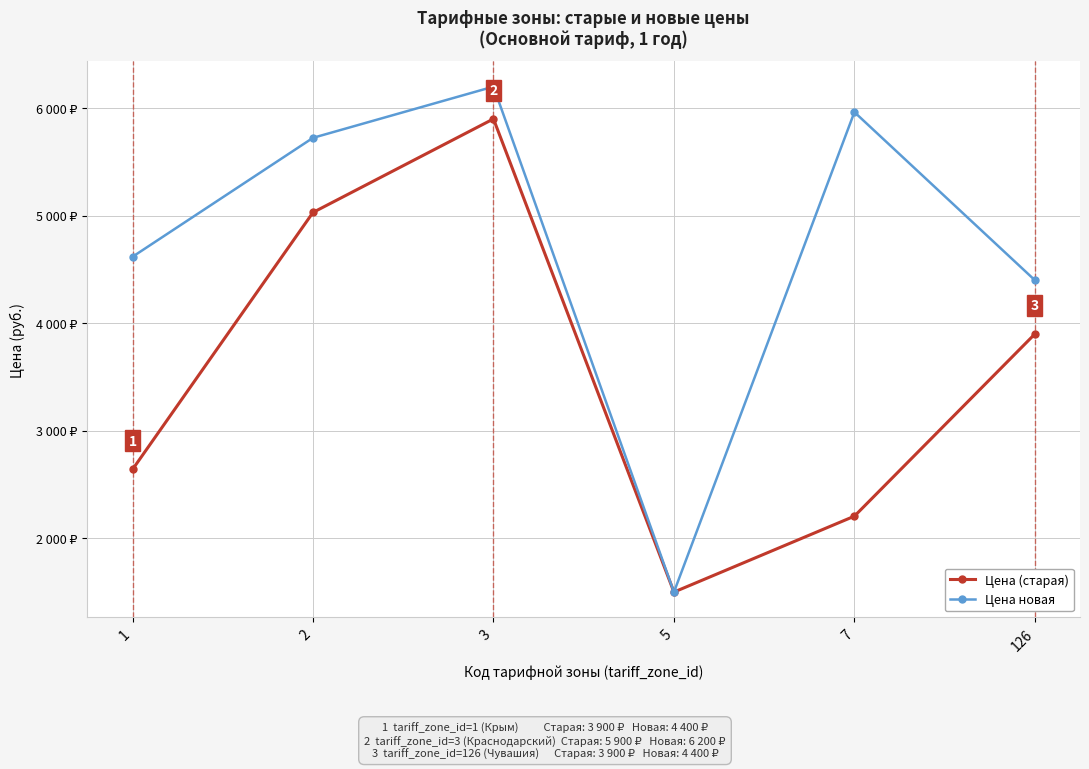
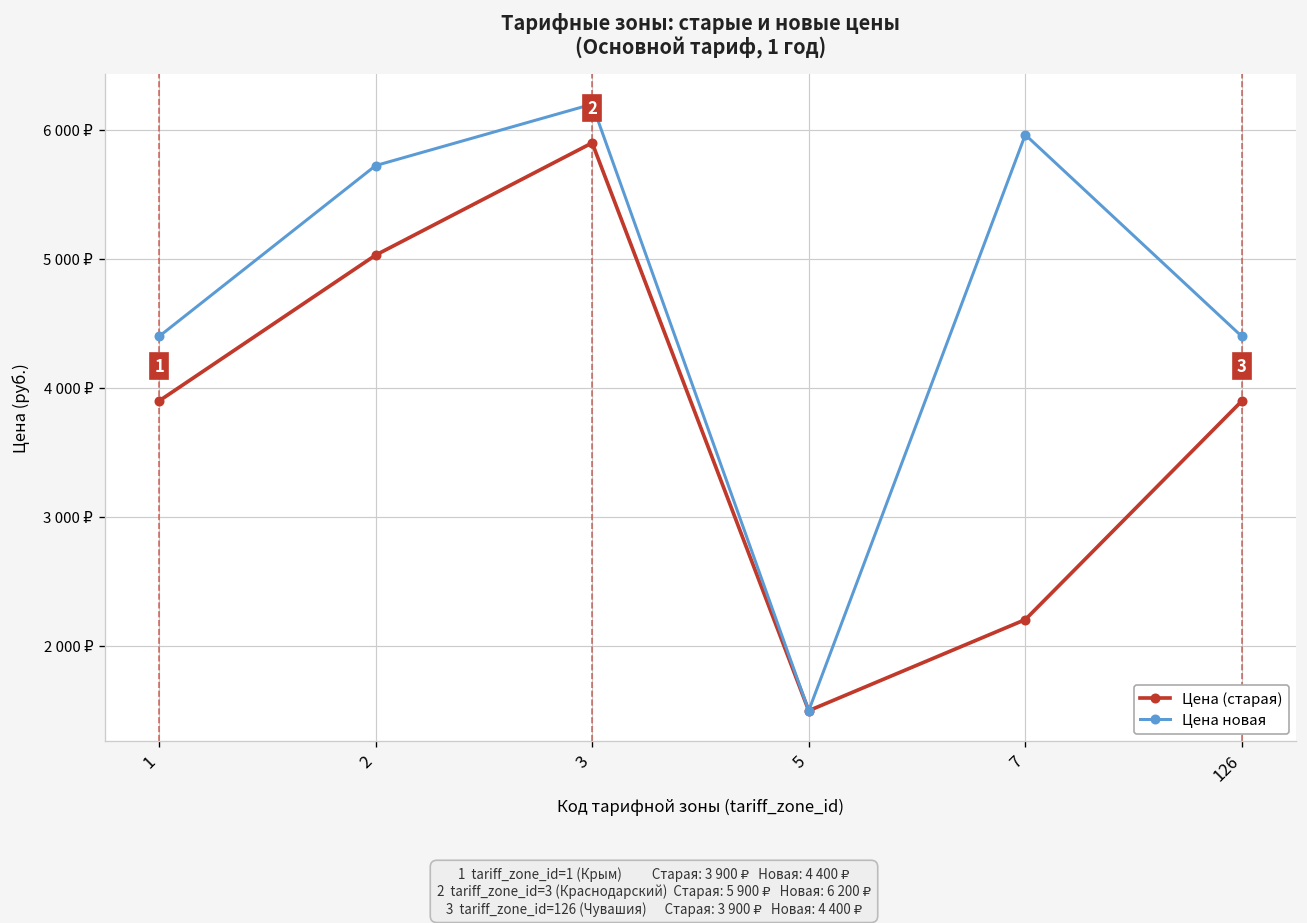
  {
    "Цена (старая)": {
-     "1": "2640 ₽",
+     "1": "3900 ₽",
      "2": "5030 ₽",
      "3": "5900 ₽",
      "7": "2210 ₽",
      "126": "3900 ₽"
    },
    "Цена новая": {
-     "1": "4620 ₽",
+     "1": "4400 ₽",
      "2": "5720 ₽",
      "7": "5960 ₽"
    }
  }
